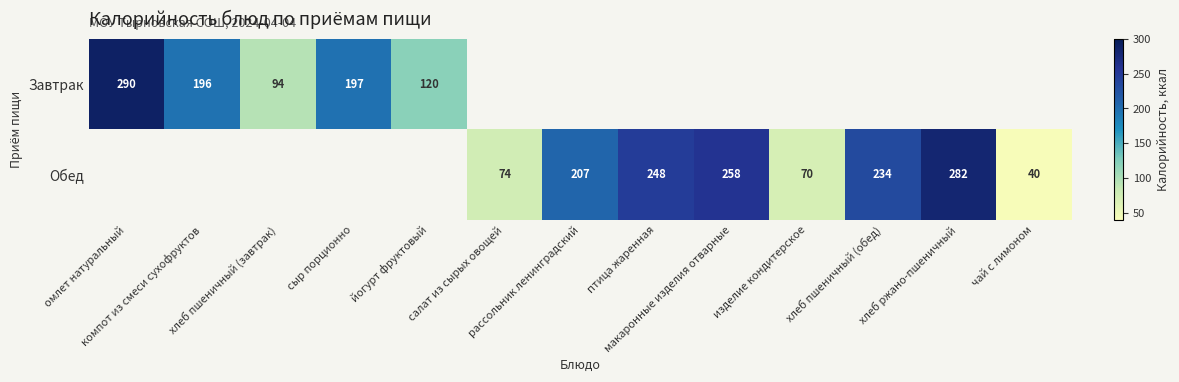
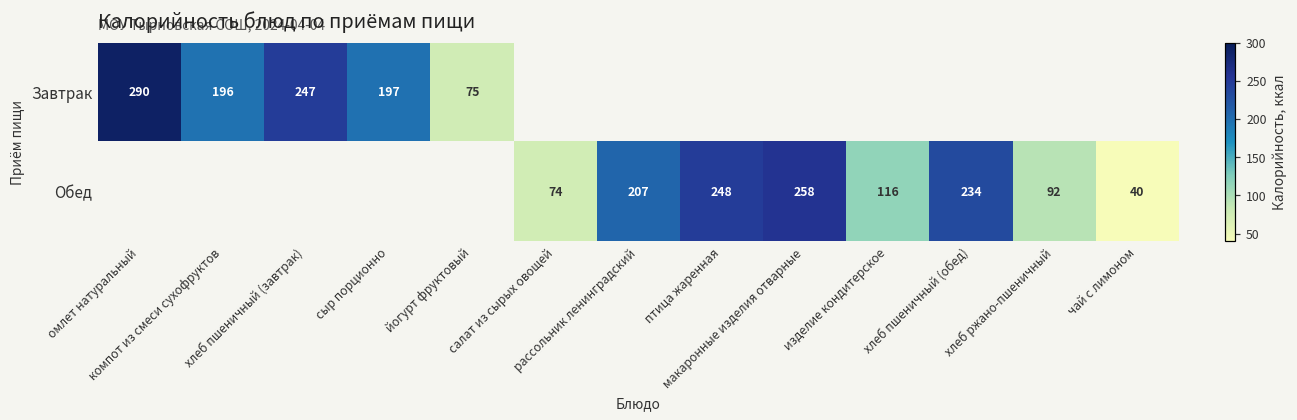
  {
    "Завтрак": {
      "омлет натуральный": 290,
      "компот из смеси сухофруктов": 196,
-     "хлеб пшеничный (завтрак)": 94,
+     "хлеб пшеничный (завтрак)": 247,
      "сыр порционно": 197,
-     "йогурт фруктовый": 120
+     "йогурт фруктовый": 75
    },
    "Обед": {
      "салат из сырых овощей": 74,
      "рассольник ленинградский": 207,
      "птица жаренная": 248,
      "макаронные изделия отварные": 258,
-     "изделие кондитерское": 70,
+     "изделие кондитерское": 116,
      "хлеб пшеничный (обед)": 234,
-     "хлеб ржано-пшеничный": 282,
+     "хлеб ржано-пшеничный": 92,
      "чай с лимоном": 40
    }
  }
